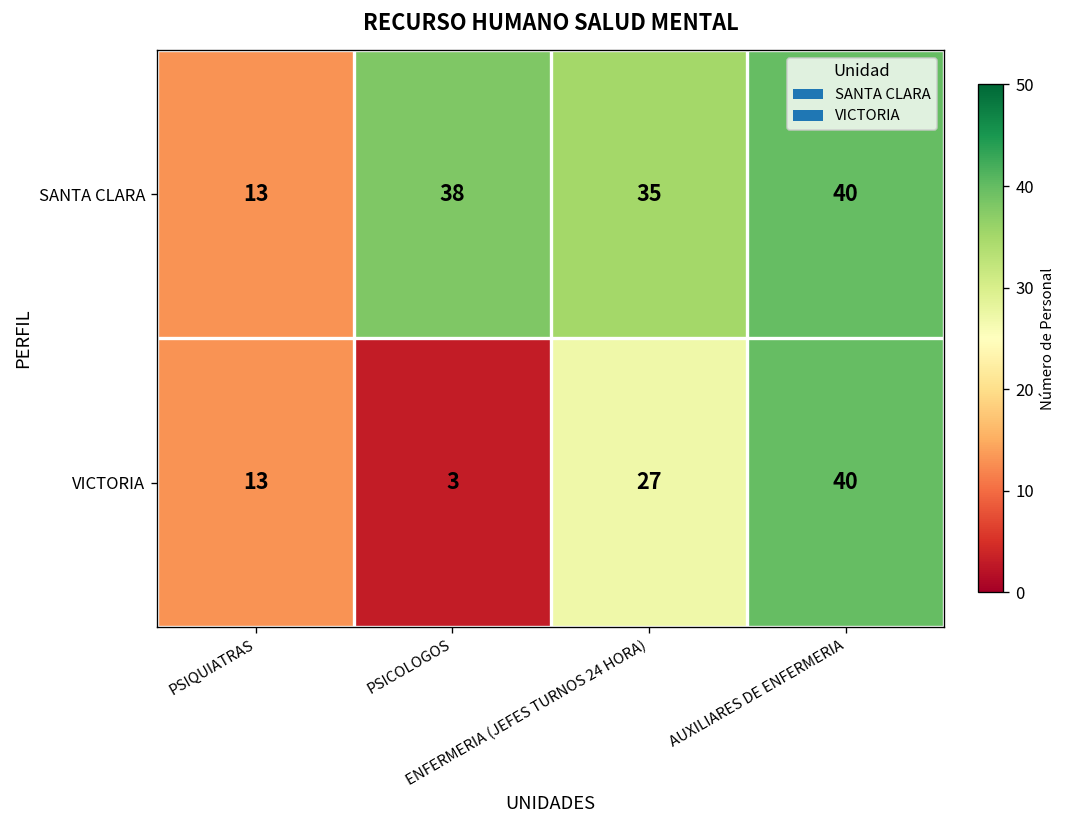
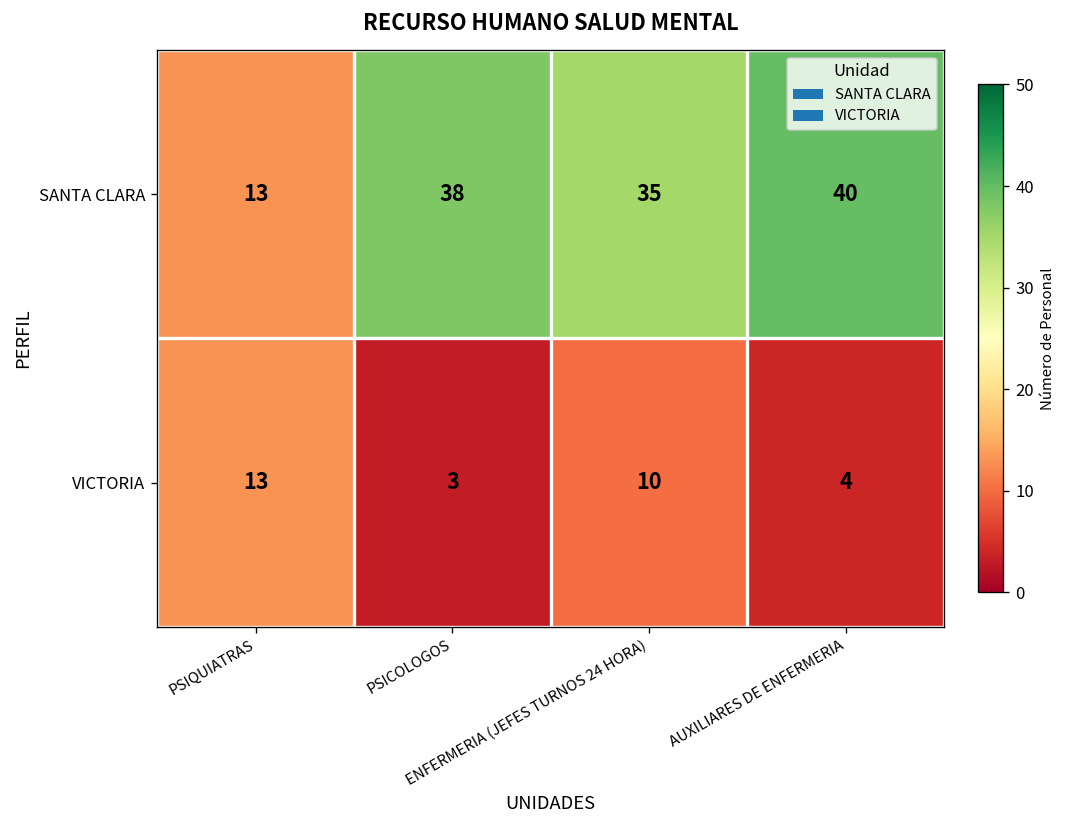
  {
    "SANTA CLARA": {
      "PSIQUIATRAS": 13,
      "PSICOLOGOS": 38,
      "ENFERMERIA (JEFES TURNOS 24 HORA)": 35,
      "AUXILIARES DE ENFERMERIA": 40
    },
    "VICTORIA": {
      "PSIQUIATRAS": 13,
      "PSICOLOGOS": 3,
-     "ENFERMERIA (JEFES TURNOS 24 HORA)": 27,
-     "AUXILIARES DE ENFERMERIA": 40
+     "ENFERMERIA (JEFES TURNOS 24 HORA)": 10,
+     "AUXILIARES DE ENFERMERIA": 4
    }
  }
